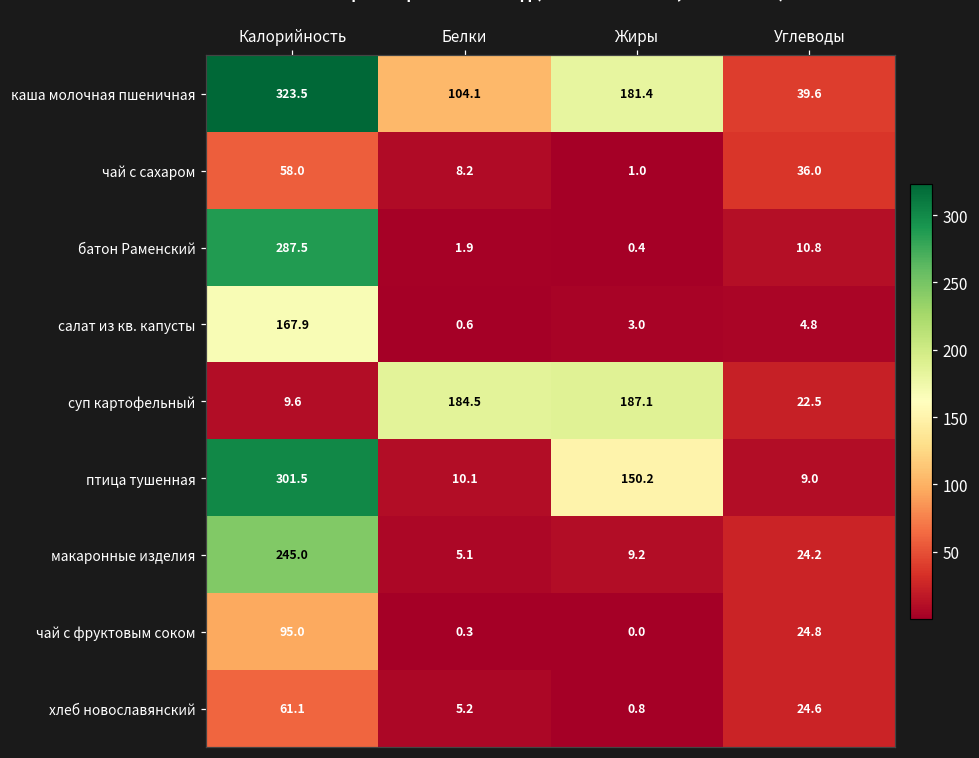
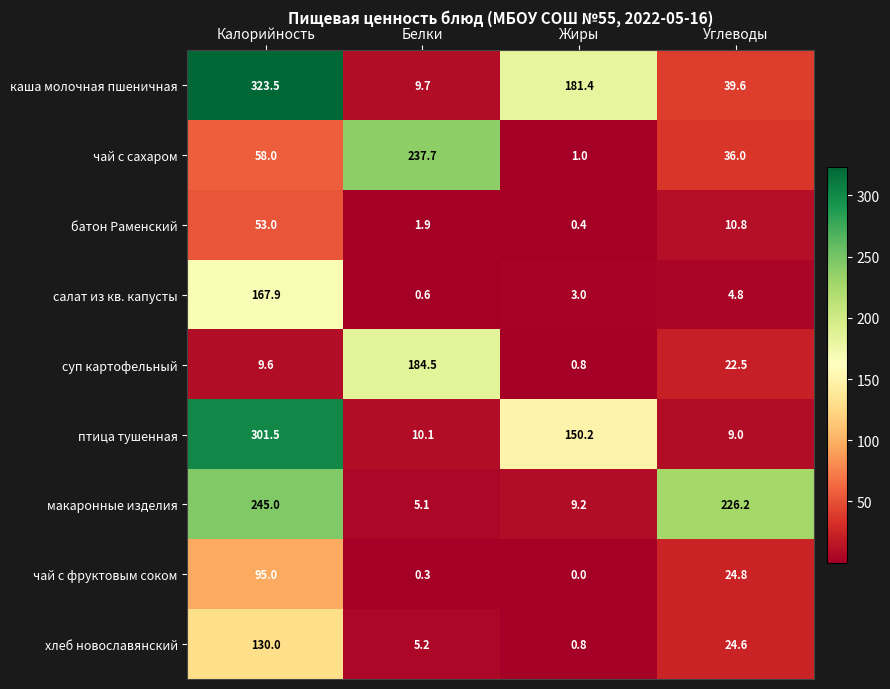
  {
    "каша молочная пшеничная": {
      "Калорийность": 323.5,
-     "Белки": 104.1,
+     "Белки": 9.7,
      "Жиры": 181.4,
      "Углеводы": 39.6
    },
    "чай с сахаром": {
      "Калорийность": 58.0,
-     "Белки": 8.2,
+     "Белки": 237.7,
      "Жиры": 1.0,
      "Углеводы": 36.0
    },
    "батон Раменский": {
-     "Калорийность": 287.5,
+     "Калорийность": 53.0,
      "Белки": 1.9,
      "Жиры": 0.4,
      "Углеводы": 10.8
    },
    "салат из кв. капусты": {
      "Калорийность": 167.9,
      "Белки": 0.6,
      "Жиры": 3.0,
      "Углеводы": 4.8
    },
    "суп картофельный": {
      "Калорийность": 9.6,
      "Белки": 184.5,
-     "Жиры": 187.1,
+     "Жиры": 0.8,
      "Углеводы": 22.5
    },
    "птица тушенная": {
      "Калорийность": 301.5,
      "Белки": 10.1,
      "Жиры": 150.2,
      "Углеводы": 9.0
    },
    "макаронные изделия": {
      "Калорийность": 245.0,
      "Белки": 5.1,
      "Жиры": 9.2,
-     "Углеводы": 24.2
+     "Углеводы": 226.2
    },
    "чай с фруктовым соком": {
      "Калорийность": 95.0,
      "Белки": 0.3,
      "Жиры": 0.0,
      "Углеводы": 24.8
    },
    "хлеб новославянский": {
-     "Калорийность": 61.1,
+     "Калорийность": 130.0,
      "Белки": 5.2,
      "Жиры": 0.8,
      "Углеводы": 24.6
    }
  }
